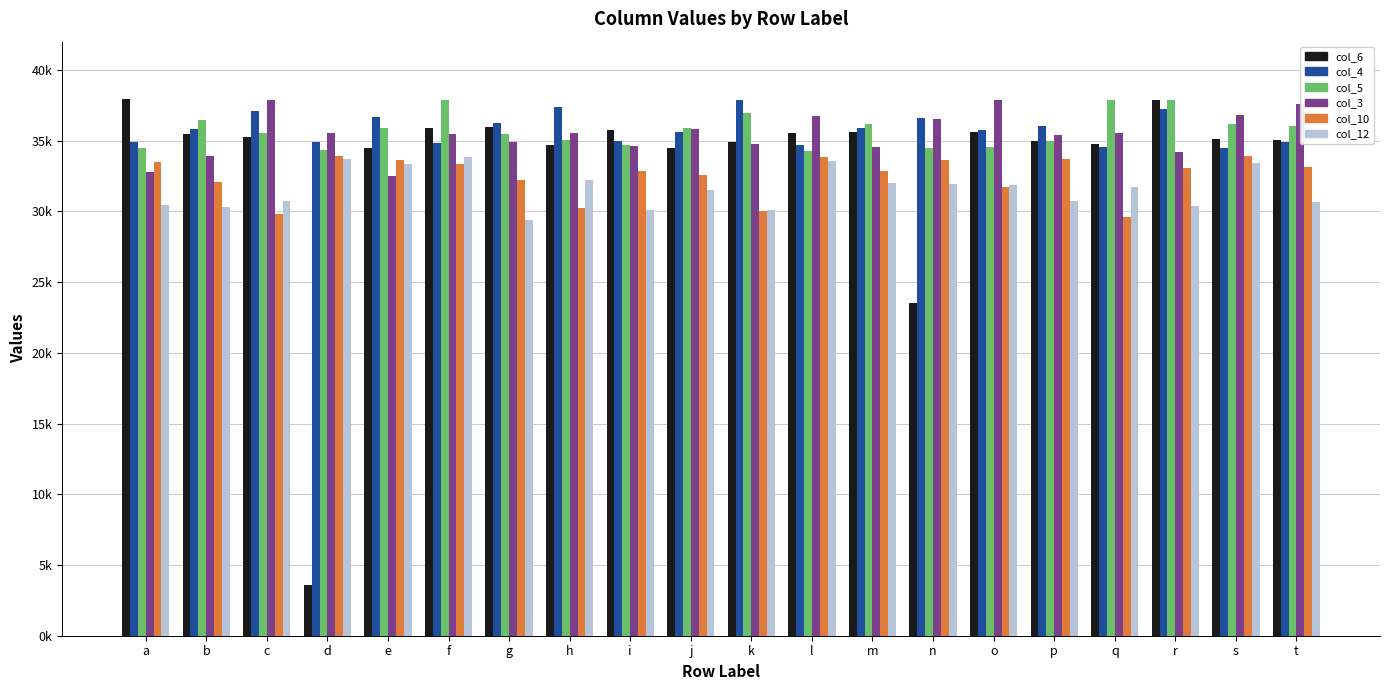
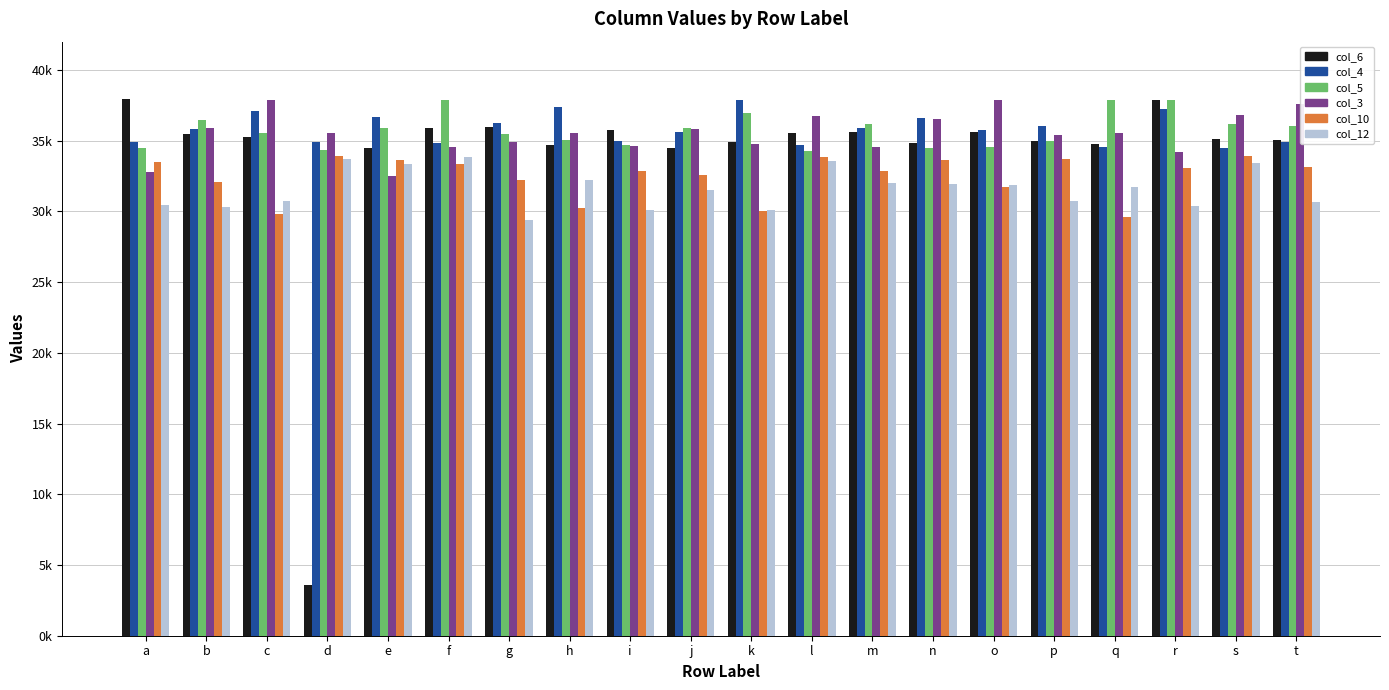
  {
    "col_6": {
      "a": 37900,
      "b": 35500,
      "c": 35300,
      "d": 3600,
      "e": 34500,
      "f": 35900,
      "g": 35900,
      "h": 34700,
      "i": 35800,
      "j": 34500,
      "k": 34900,
      "l": 35500,
      "m": 35600,
-     "n": 23500,
+     "n": 34800,
      "o": 35600,
      "p": 35000,
      "q": 34800,
      "r": 37900,
      "s": 35100,
      "t": 35000
    },
    "col_4": {
      "a": 34900,
      "b": 35800,
      "c": 37100,
      "d": 34900,
      "e": 36700,
      "f": 34800,
      "g": 36200,
      "h": 37400,
      "i": 35000,
      "j": 35600,
      "k": 37800,
      "l": 34700,
      "m": 35900,
      "n": 36600,
      "o": 35800,
      "p": 36000,
      "q": 34600,
      "r": 37200,
      "s": 34500,
      "t": 34900
    },
    "col_5": {
      "a": 34500,
      "b": 36400,
      "c": 35600,
      "d": 34300,
      "e": 35900,
      "f": 37900,
      "g": 35500,
      "h": 35000,
      "i": 34700,
      "j": 35900,
      "k": 37000,
      "l": 34300,
      "m": 36200,
      "n": 34500,
      "o": 34500,
      "p": 35000,
      "q": 37900,
      "r": 37900,
      "s": 36200,
      "t": 36000
    },
    "col_3": {
      "a": 32800,
-     "b": 33900,
+     "b": 35900,
      "c": 37900,
      "d": 35500,
      "e": 32500,
-     "f": 35500,
+     "f": 34500,
      "g": 34900,
      "h": 35600,
      "i": 34600,
      "j": 35800,
      "k": 34800,
      "l": 36700,
      "m": 34500,
      "n": 36600,
      "o": 37900,
      "p": 35400,
      "q": 35500,
      "r": 34200,
      "s": 36800
    },
    "col_10": {
      "a": 33500,
      "b": 32100,
      "c": 29800,
      "d": 33900,
      "e": 33600,
      "f": 33400,
      "g": 32200,
      "h": 30300,
      "i": 32800,
      "j": 32600,
      "k": 30000,
      "l": 33800,
      "m": 32900,
      "n": 33600,
      "o": 31700,
      "p": 33700,
      "q": 29600,
      "r": 33100,
      "s": 33900,
      "t": 33100
    },
    "col_12": {
      "a": 30500,
      "b": 30300,
      "c": 30700,
      "d": 33700,
      "e": 33300,
      "f": 33900,
      "g": 29400,
      "h": 32200,
      "i": 30100,
      "j": 31500,
      "k": 30100,
      "l": 33600,
      "m": 32000,
      "n": 32000,
      "o": 31900,
      "p": 30700,
      "q": 31700,
      "r": 30400,
      "s": 33400,
      "t": 30700
    }
  }
